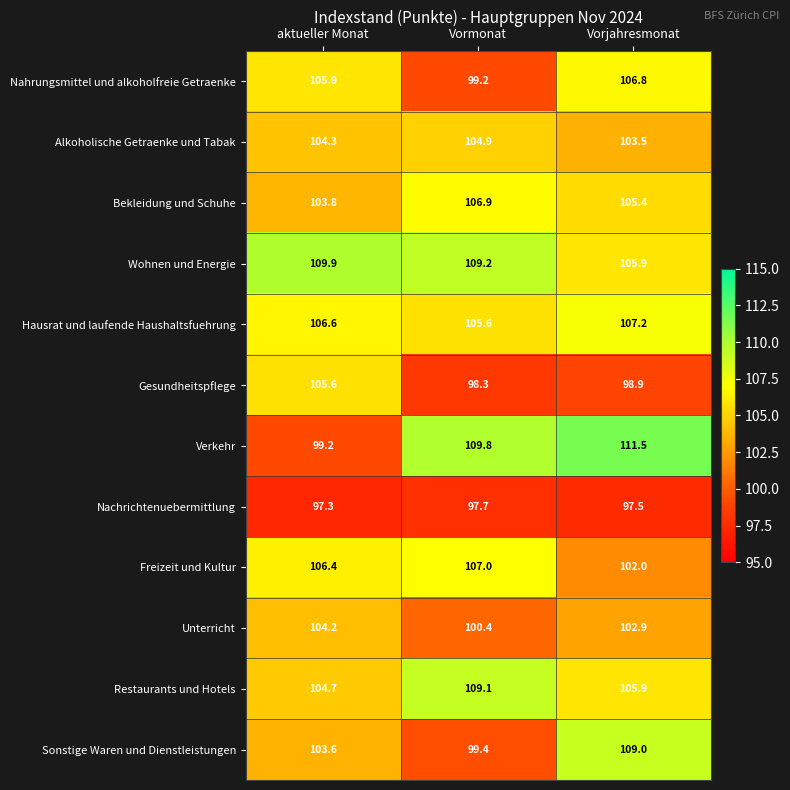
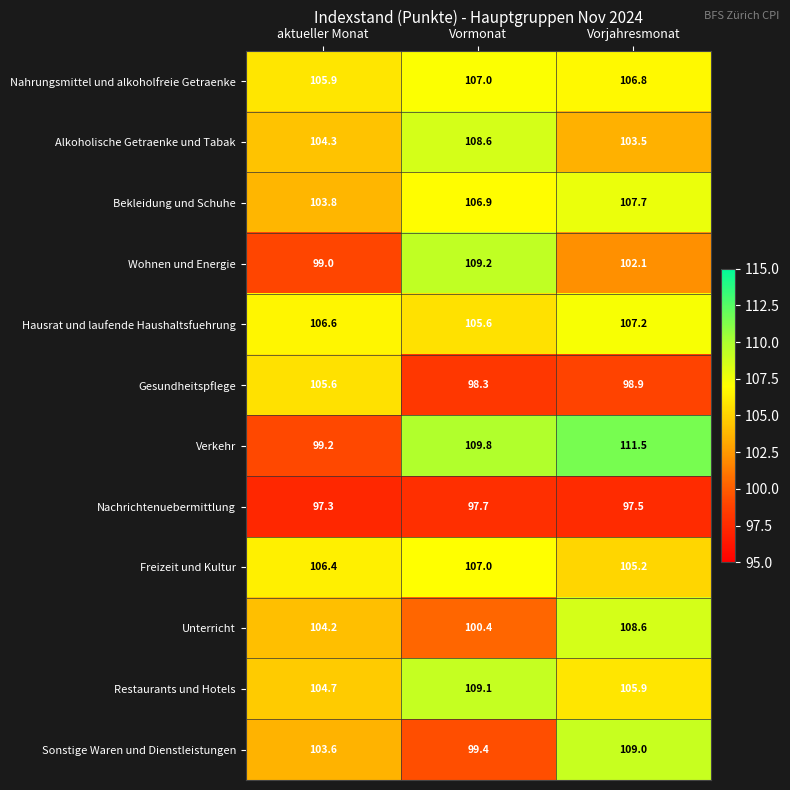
  {
    "Nahrungsmittel und alkoholfreie Getraenke": {
      "aktueller Monat": 105.9,
-     "Vormonat": 99.2,
+     "Vormonat": 107.0,
      "Vorjahresmonat": 106.8
    },
    "Alkoholische Getraenke und Tabak": {
      "aktueller Monat": 104.3,
-     "Vormonat": 104.9,
+     "Vormonat": 108.6,
      "Vorjahresmonat": 103.5
    },
    "Bekleidung und Schuhe": {
      "aktueller Monat": 103.8,
      "Vormonat": 106.9,
-     "Vorjahresmonat": 105.4
+     "Vorjahresmonat": 107.7
    },
    "Wohnen und Energie": {
-     "aktueller Monat": 109.9,
+     "aktueller Monat": 99.0,
      "Vormonat": 109.2,
-     "Vorjahresmonat": 105.9
+     "Vorjahresmonat": 102.1
    },
    "Hausrat und laufende Haushaltsfuehrung": {
      "aktueller Monat": 106.6,
      "Vormonat": 105.6,
      "Vorjahresmonat": 107.2
    },
    "Gesundheitspflege": {
      "aktueller Monat": 105.6,
      "Vormonat": 98.3,
      "Vorjahresmonat": 98.9
    },
    "Verkehr": {
      "aktueller Monat": 99.2,
      "Vormonat": 109.8,
      "Vorjahresmonat": 111.5
    },
    "Nachrichtenuebermittlung": {
      "aktueller Monat": 97.3,
      "Vormonat": 97.7,
      "Vorjahresmonat": 97.5
    },
    "Freizeit und Kultur": {
      "aktueller Monat": 106.4,
      "Vormonat": 107.0,
-     "Vorjahresmonat": 102.0
+     "Vorjahresmonat": 105.2
    },
    "Unterricht": {
      "aktueller Monat": 104.2,
      "Vormonat": 100.4,
-     "Vorjahresmonat": 102.9
+     "Vorjahresmonat": 108.6
    },
    "Restaurants und Hotels": {
      "aktueller Monat": 104.7,
      "Vormonat": 109.1,
      "Vorjahresmonat": 105.9
    },
    "Sonstige Waren und Dienstleistungen": {
      "aktueller Monat": 103.6,
      "Vormonat": 99.4,
      "Vorjahresmonat": 109.0
    }
  }
